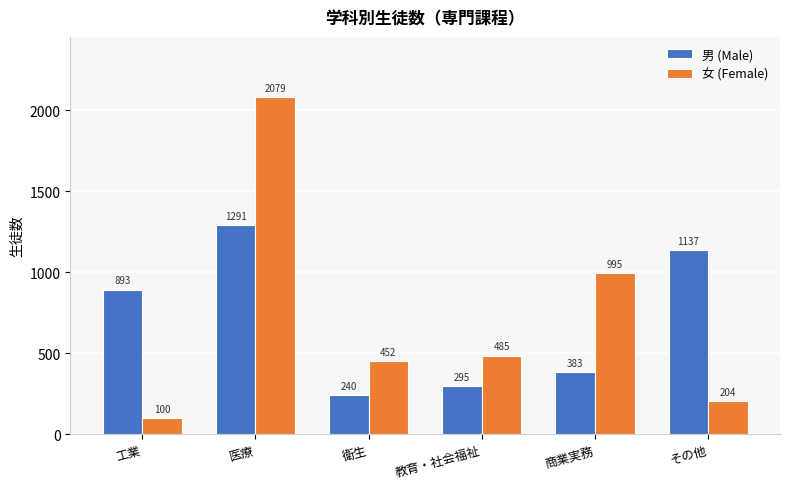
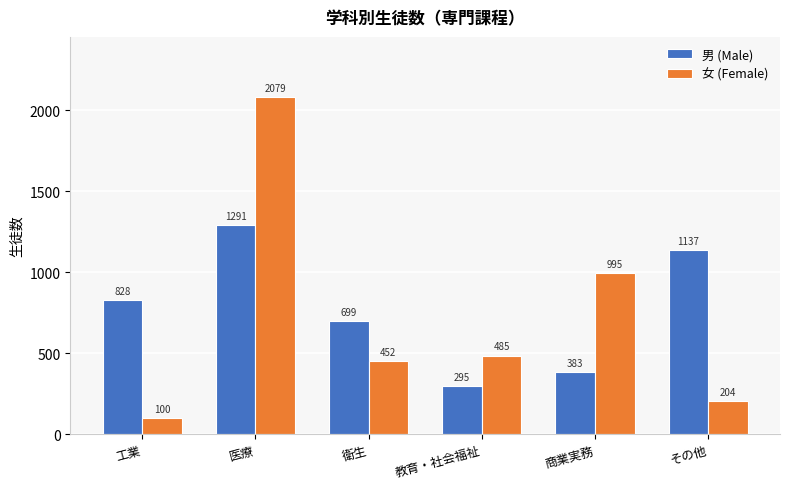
  {
    "男 (Male)": {
-     "工業": 893,
+     "工業": 828,
      "医療": 1291,
-     "衛生": 240,
+     "衛生": 699,
      "教育・社会福祉": 295,
      "商業実務": 383,
      "その他": 1137
    },
    "女 (Female)": {
      "工業": 100,
      "医療": 2079,
      "衛生": 452,
      "教育・社会福祉": 485,
      "商業実務": 995,
      "その他": 204
    }
  }
